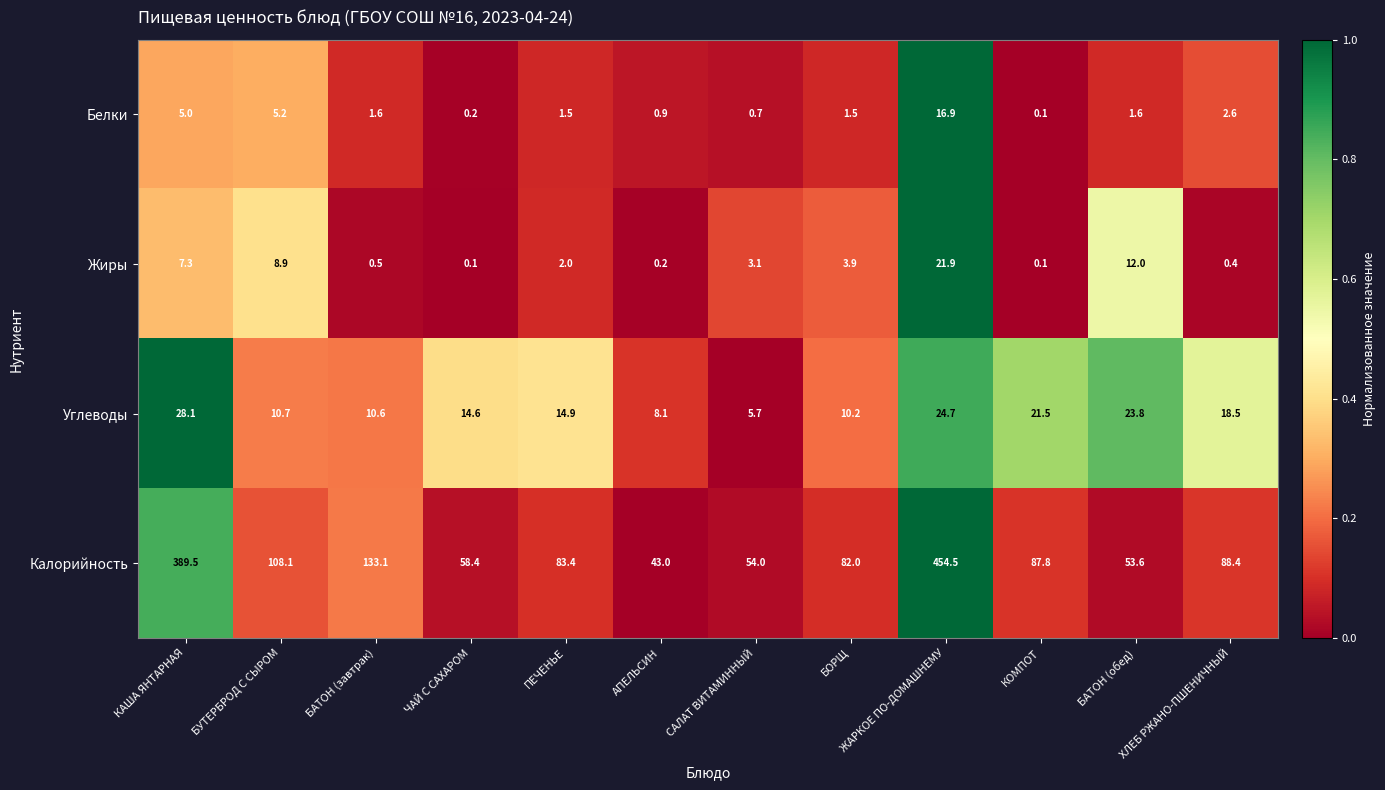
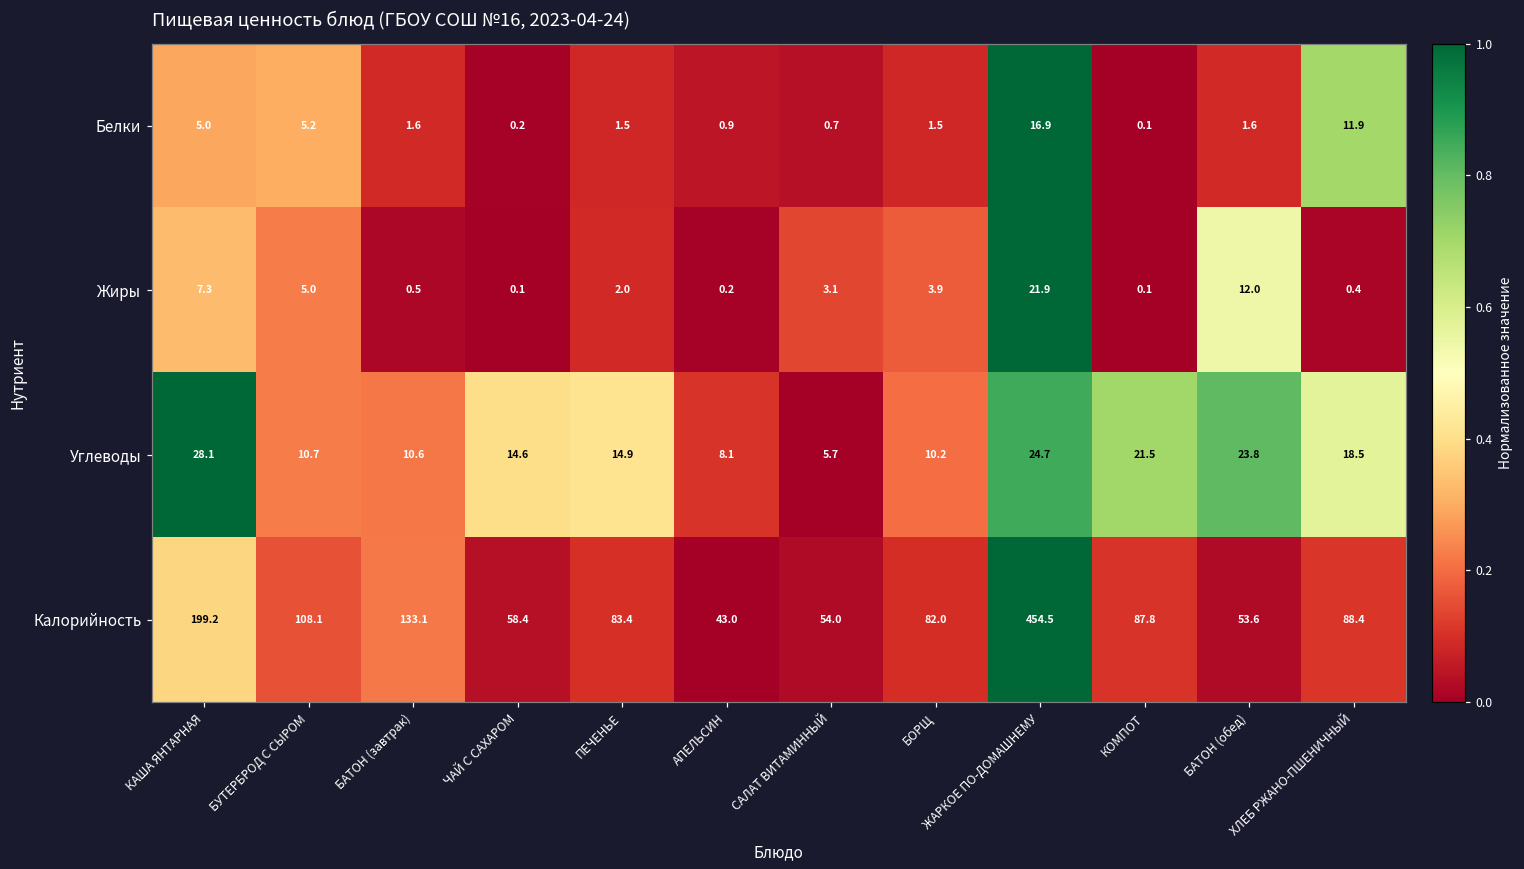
  {
    "Белки": {
      "КАША ЯНТАРНАЯ": 5.0,
      "БУТЕРБРОД С СЫРОМ": 5.2,
      "БАТОН (завтрак)": 1.6,
      "ЧАЙ С САХАРОМ": 0.2,
      "ПЕЧЕНЬЕ": 1.5,
      "АПЕЛЬСИН": 0.9,
      "САЛАТ ВИТАМИННЫЙ": 0.7,
      "БОРЩ": 1.5,
      "ЖАРКОЕ ПО-ДОМАШНЕМУ": 16.9,
      "КОМПОТ": 0.1,
      "БАТОН (обед)": 1.6,
-     "ХЛЕБ РЖАНО-ПШЕНИЧНЫЙ": 2.6
+     "ХЛЕБ РЖАНО-ПШЕНИЧНЫЙ": 11.9
    },
    "Жиры": {
      "КАША ЯНТАРНАЯ": 7.3,
-     "БУТЕРБРОД С СЫРОМ": 8.9,
+     "БУТЕРБРОД С СЫРОМ": 5.0,
      "БАТОН (завтрак)": 0.5,
      "ЧАЙ С САХАРОМ": 0.1,
      "ПЕЧЕНЬЕ": 2.0,
      "АПЕЛЬСИН": 0.2,
      "САЛАТ ВИТАМИННЫЙ": 3.1,
      "БОРЩ": 3.9,
      "ЖАРКОЕ ПО-ДОМАШНЕМУ": 21.9,
      "КОМПОТ": 0.1,
      "БАТОН (обед)": 12.0,
      "ХЛЕБ РЖАНО-ПШЕНИЧНЫЙ": 0.4
    },
    "Углеводы": {
      "КАША ЯНТАРНАЯ": 28.1,
      "БУТЕРБРОД С СЫРОМ": 10.7,
      "БАТОН (завтрак)": 10.6,
      "ЧАЙ С САХАРОМ": 14.6,
      "ПЕЧЕНЬЕ": 14.9,
      "АПЕЛЬСИН": 8.1,
      "САЛАТ ВИТАМИННЫЙ": 5.7,
      "БОРЩ": 10.2,
      "ЖАРКОЕ ПО-ДОМАШНЕМУ": 24.7,
      "КОМПОТ": 21.5,
      "БАТОН (обед)": 23.8,
      "ХЛЕБ РЖАНО-ПШЕНИЧНЫЙ": 18.5
    },
    "Калорийность": {
-     "КАША ЯНТАРНАЯ": 389.5,
+     "КАША ЯНТАРНАЯ": 199.2,
      "БУТЕРБРОД С СЫРОМ": 108.1,
      "БАТОН (завтрак)": 133.1,
      "ЧАЙ С САХАРОМ": 58.4,
      "ПЕЧЕНЬЕ": 83.4,
      "АПЕЛЬСИН": 43.0,
      "САЛАТ ВИТАМИННЫЙ": 54.0,
      "БОРЩ": 82.0,
      "ЖАРКОЕ ПО-ДОМАШНЕМУ": 454.5,
      "КОМПОТ": 87.8,
      "БАТОН (обед)": 53.6,
      "ХЛЕБ РЖАНО-ПШЕНИЧНЫЙ": 88.4
    }
  }
